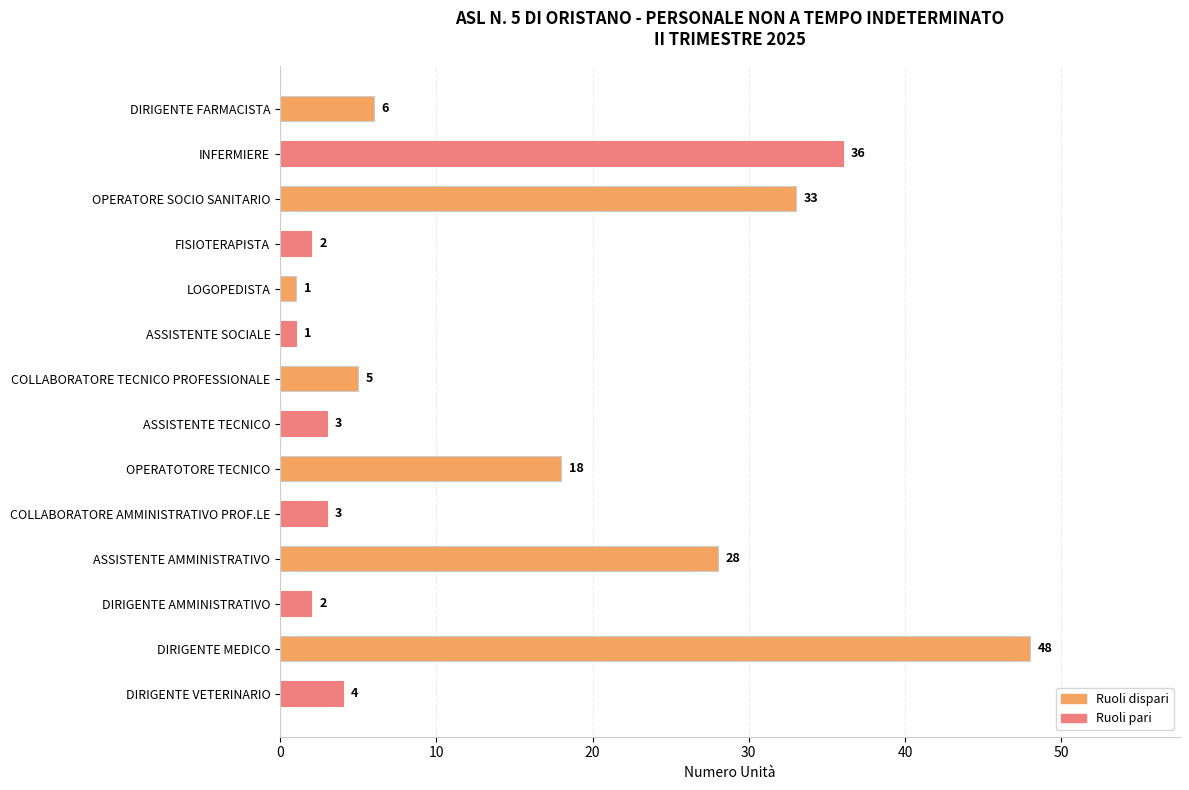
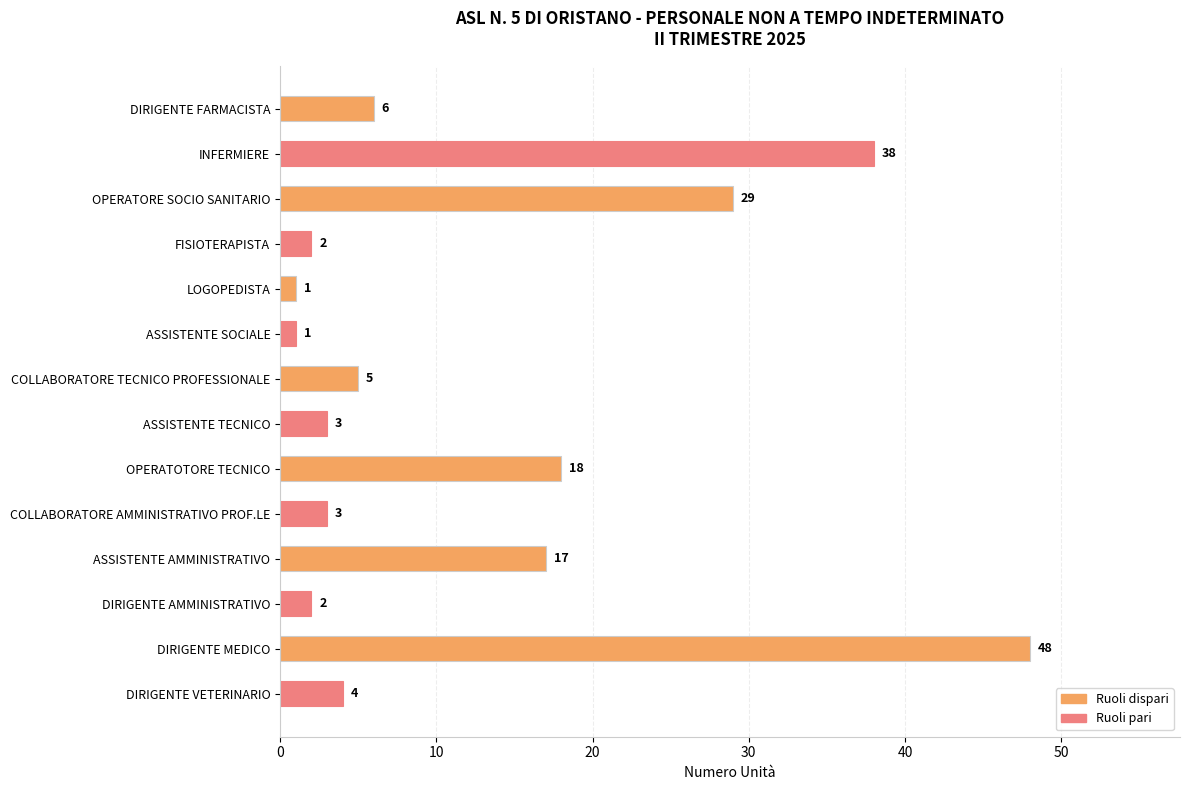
  {
    "DIRIGENTE FARMACISTA": 6,
-   "INFERMIERE": 36,
-   "OPERATORE SOCIO SANITARIO": 33,
+   "INFERMIERE": 38,
+   "OPERATORE SOCIO SANITARIO": 29,
    "FISIOTERAPISTA": 2,
    "LOGOPEDISTA": 1,
    "ASSISTENTE SOCIALE": 1,
    "COLLABORATORE TECNICO PROFESSIONALE": 5,
    "ASSISTENTE TECNICO": 3,
    "OPERATOTORE TECNICO": 18,
    "COLLABORATORE AMMINISTRATIVO PROF.LE": 3,
-   "ASSISTENTE AMMINISTRATIVO": 28,
+   "ASSISTENTE AMMINISTRATIVO": 17,
    "DIRIGENTE AMMINISTRATIVO": 2,
    "DIRIGENTE MEDICO": 48,
    "DIRIGENTE VETERINARIO": 4
  }
